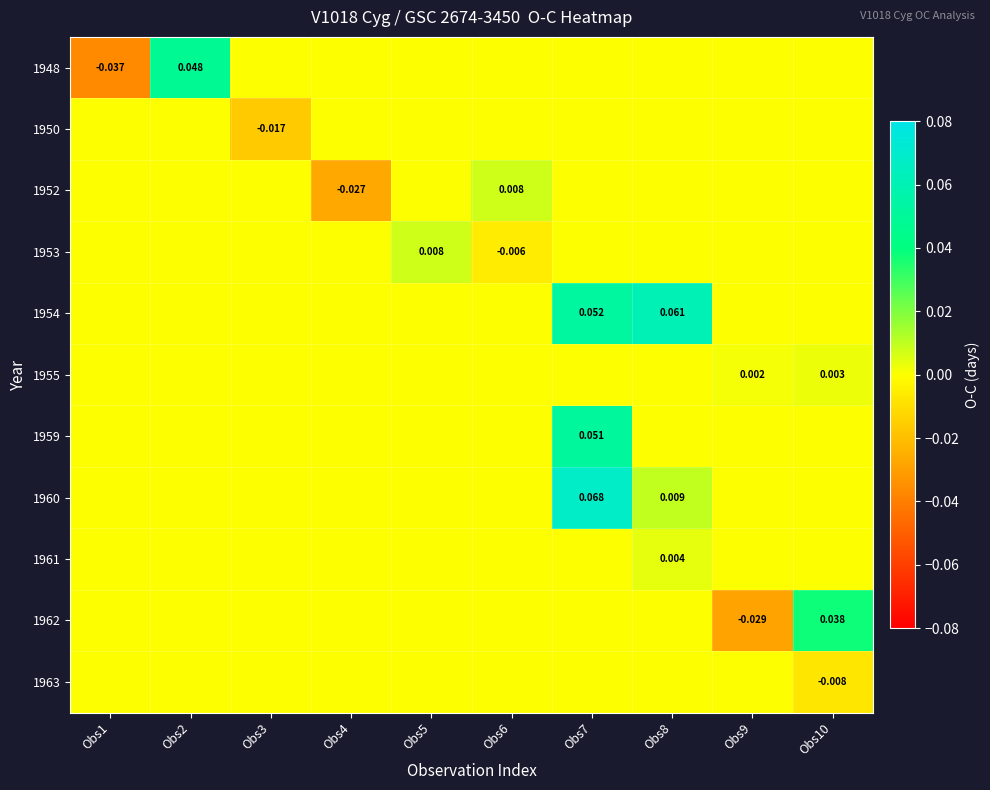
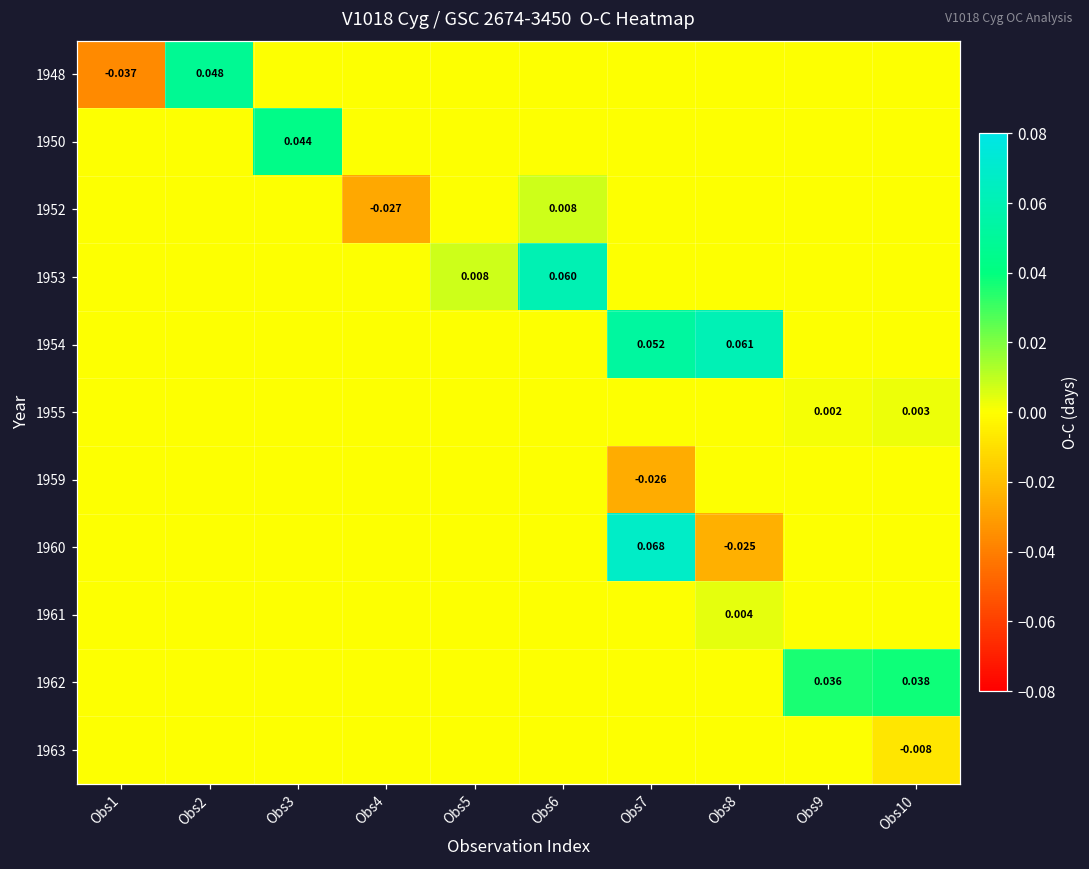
  {
    "1948": {
      "Obs1": -0.037,
      "Obs2": 0.048
    },
    "1950": {
-     "Obs3": -0.017
+     "Obs3": 0.044
    },
    "1952": {
      "Obs4": -0.027,
      "Obs6": 0.008
    },
    "1953": {
      "Obs5": 0.008,
-     "Obs6": -0.006
+     "Obs6": 0.060
    },
    "1954": {
      "Obs7": 0.052,
      "Obs8": 0.061
    },
    "1955": {
      "Obs9": 0.002,
      "Obs10": 0.003
    },
    "1959": {
-     "Obs7": 0.051
+     "Obs7": -0.026
    },
    "1960": {
      "Obs7": 0.068,
-     "Obs8": 0.009
+     "Obs8": -0.025
    },
    "1961": {
      "Obs8": 0.004
    },
    "1962": {
-     "Obs9": -0.029,
+     "Obs9": 0.036,
      "Obs10": 0.038
    },
    "1963": {
      "Obs10": -0.008
    }
  }
